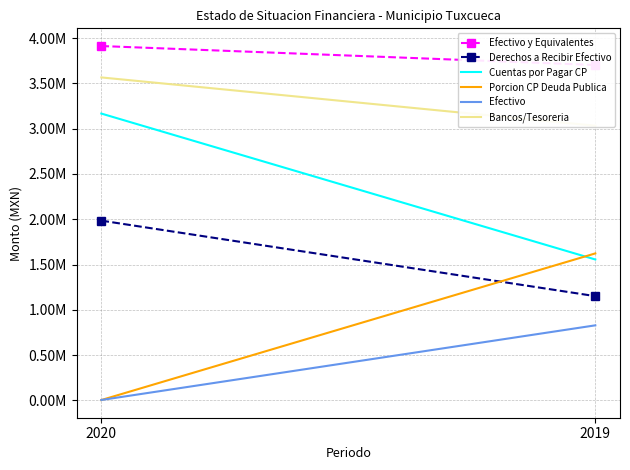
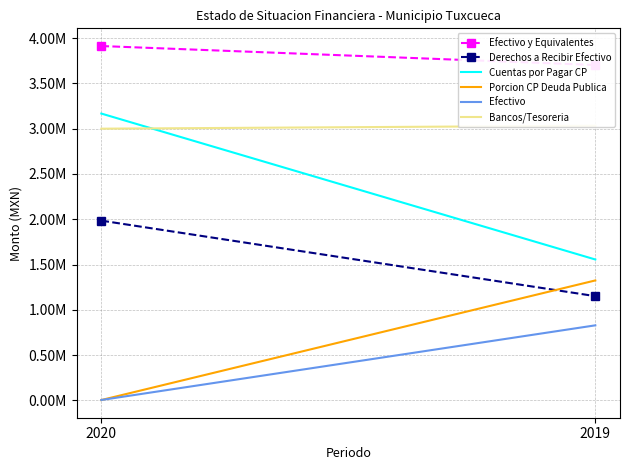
  {
    "Efectivo y Equivalentes": {
      "2020": 3900000
    },
    "Derechos a Recibir Efectivo": {
      "2020": 2000000,
      "2019": 1200000
    },
    "Cuentas por Pagar CP": {
      "2020": 3200000,
      "2019": 1600000
    },
    "Porcion CP Deuda Publica": {
-     "2019": 1600000
+     "2019": 1300000
    },
    "Efectivo": {
      "2019": 800000
    },
    "Bancos/Tesoreria": {
-     "2020": 3600000
+     "2020": 3000000
    }
  }
